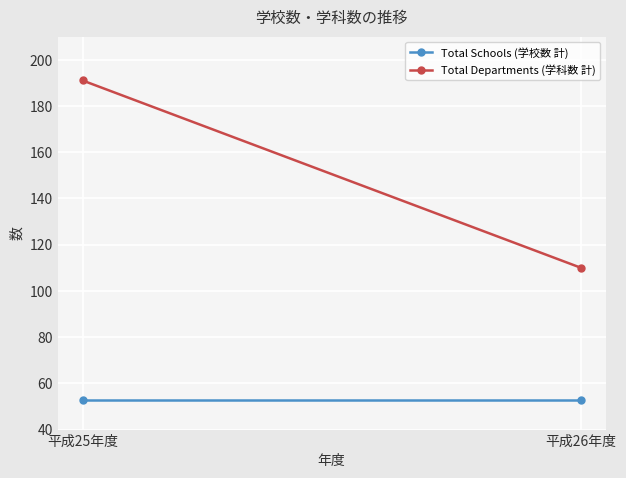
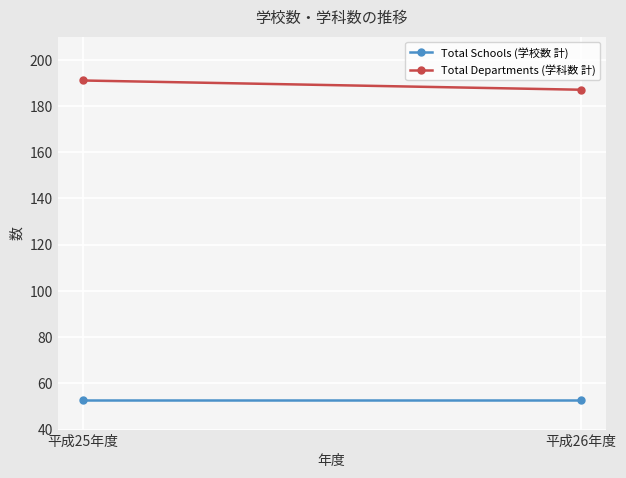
  {
    "Total Schools (学校数 計)": {
      "平成25年度": 53,
      "平成26年度": 53
    },
    "Total Departments (学科数 計)": {
      "平成25年度": 191,
-     "平成26年度": 110
+     "平成26年度": 187
    }
  }
